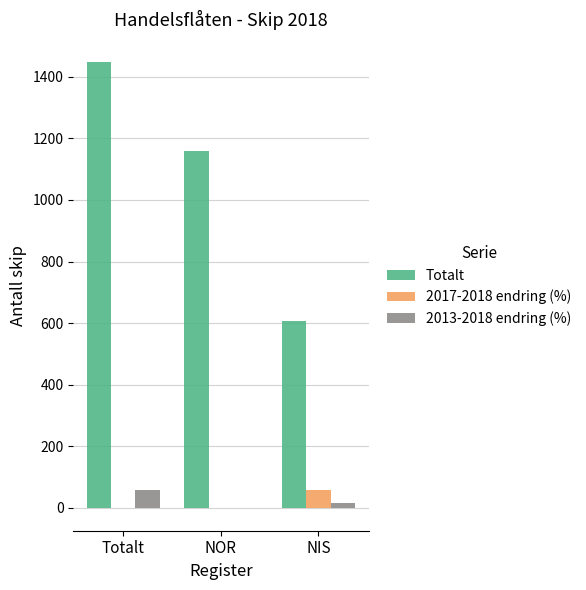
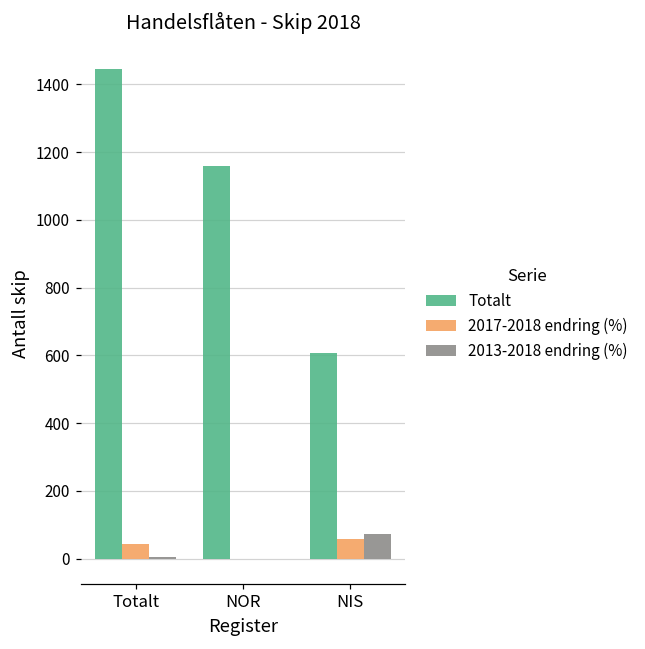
  {
    "Totalt": {
      "Totalt": 1450,
      "NOR": 1160,
      "NIS": 610
    },
    "2017-2018 endring (%)": {
-     "Totalt": 0,
+     "Totalt": 40,
      "NIS": 60
    },
    "2013-2018 endring (%)": {
-     "Totalt": 60,
-     "NIS": 10
+     "Totalt": 0,
+     "NIS": 70
    }
  }
